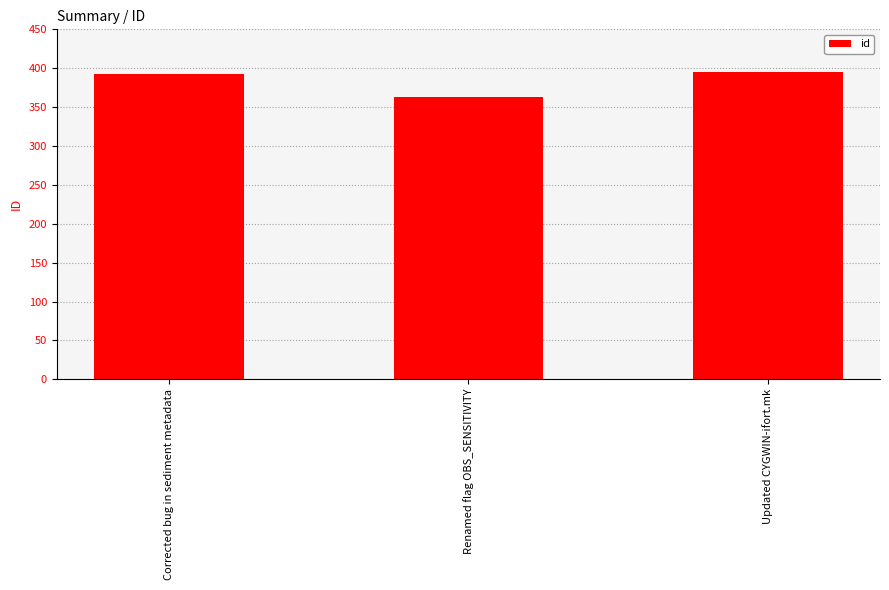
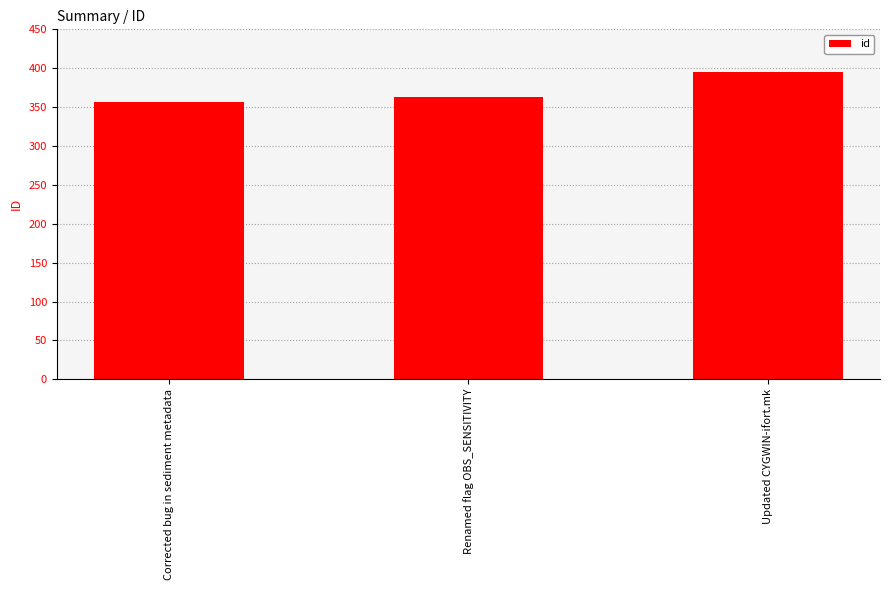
  {
-   "Corrected bug in sediment metadata": 390,
+   "Corrected bug in sediment metadata": 360,
    "Renamed flag OBS_SENSITIVITY": 360,
    "Updated CYGWIN-ifort.mk": 400
  }
